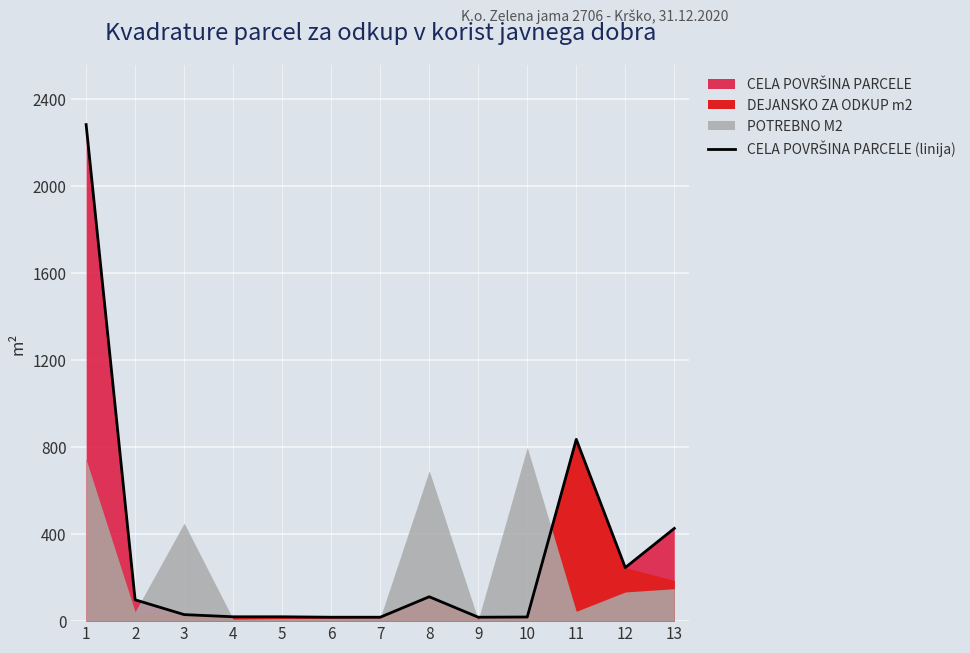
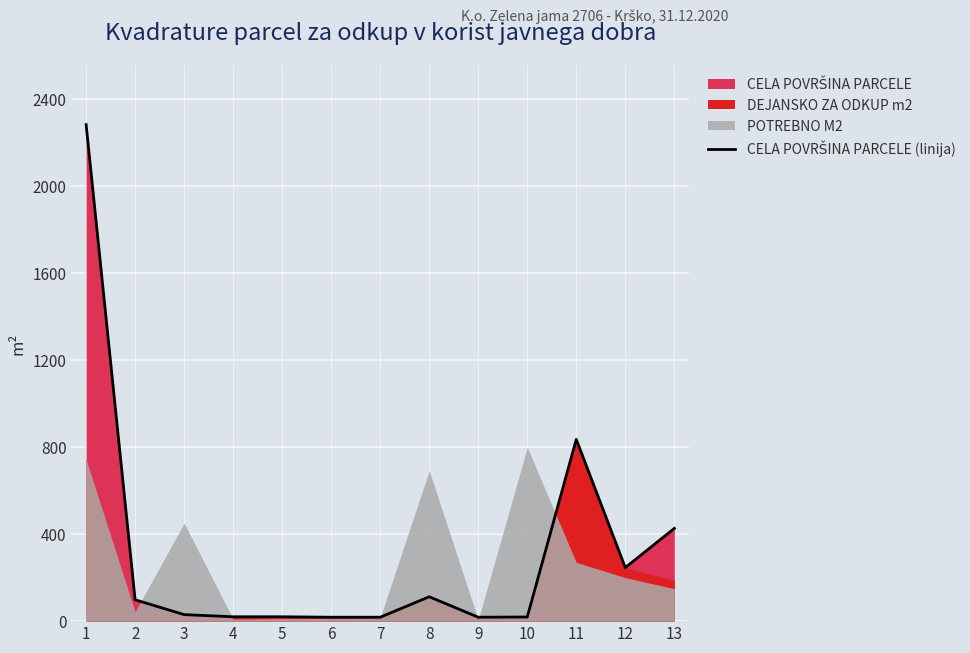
  {
    "POTREBNO M2": {
      "3": 450,
      "8": 690,
      "10": 800,
-     "11": 50,
-     "12": 130,
+     "11": 270,
+     "12": 200,
      "13": 150
    }
  }
